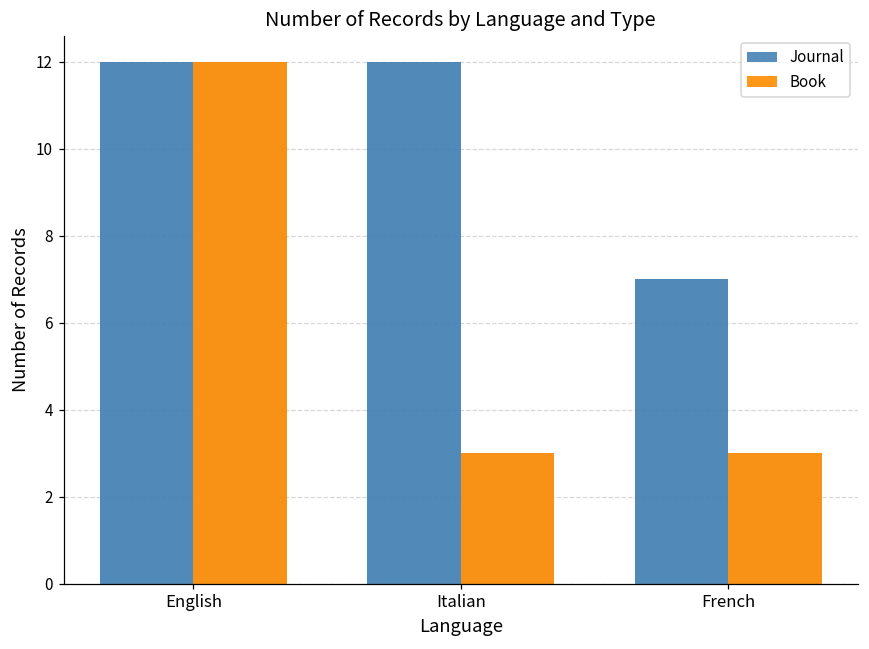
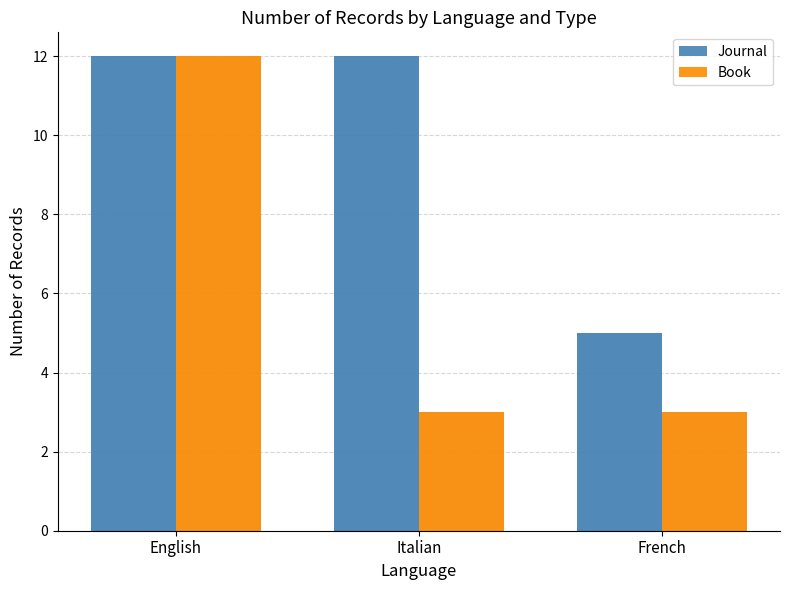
  {
    "Journal": {
      "English": 12,
      "Italian": 12,
-     "French": 7
+     "French": 5
    },
    "Book": {
      "English": 12,
      "Italian": 3,
      "French": 3
    }
  }
